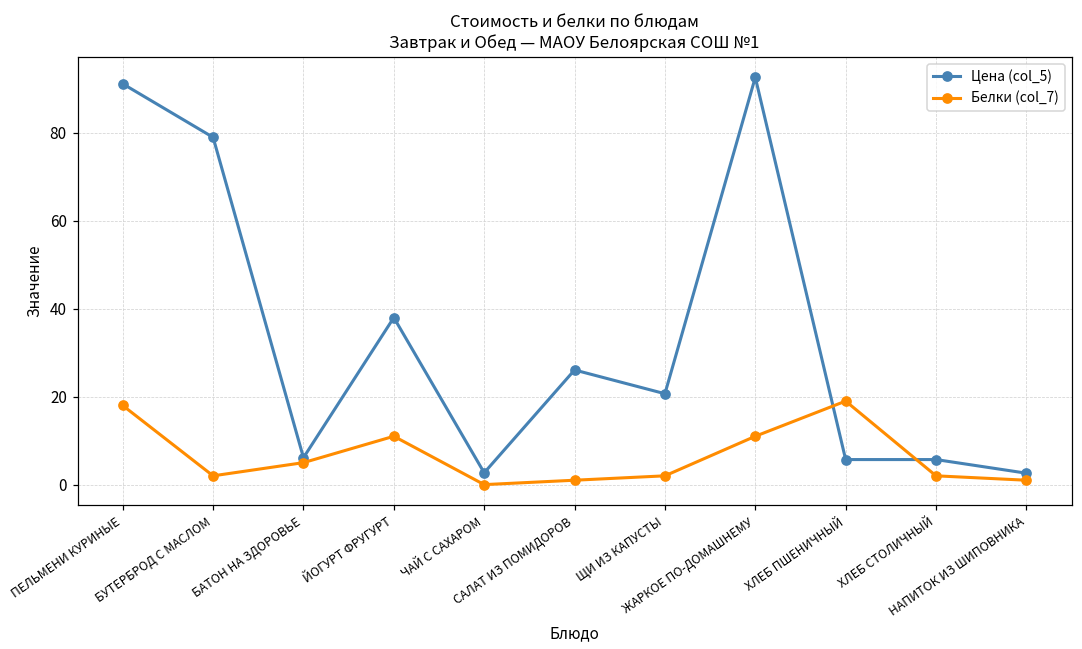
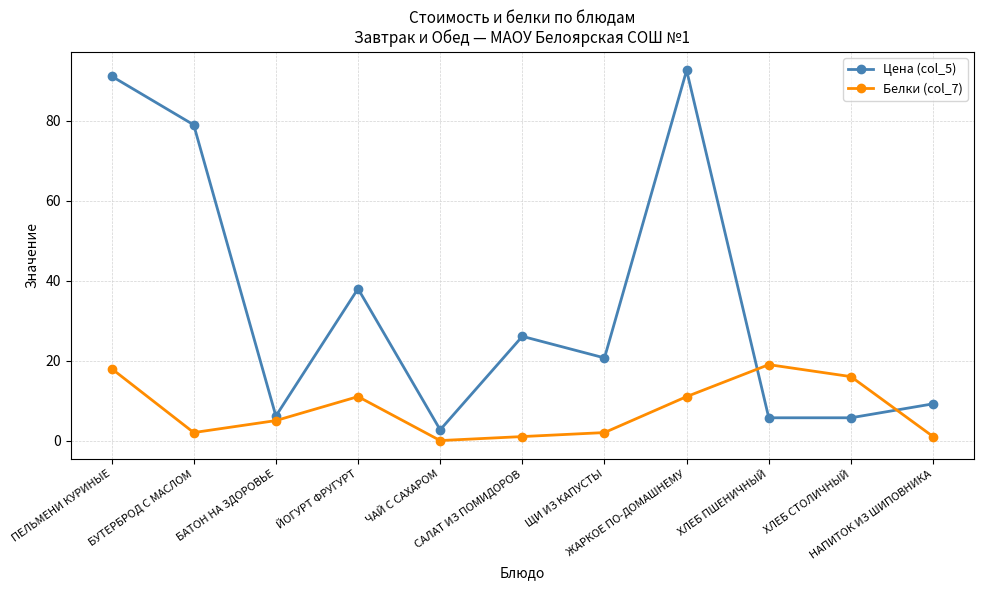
  {
    "Цена (col_5)": {
      "ПЕЛЬМЕНИ КУРИНЫЕ": 91,
      "БУТЕРБРОД С МАСЛОМ": 79,
      "БАТОН НА ЗДОРОВЬЕ": 6,
      "ЙОГУРТ ФРУГУРТ": 38,
      "ЧАЙ С САХАРОМ": 3,
      "САЛАТ ИЗ ПОМИДОРОВ": 26,
      "ЩИ ИЗ КАПУСТЫ": 21,
      "ЖАРКОЕ ПО-ДОМАШНЕМУ": 93,
      "ХЛЕБ ПШЕНИЧНЫЙ": 6,
      "ХЛЕБ СТОЛИЧНЫЙ": 6,
-     "НАПИТОК ИЗ ШИПОВНИКА": 3
+     "НАПИТОК ИЗ ШИПОВНИКА": 9
    },
    "Белки (col_7)": {
      "ПЕЛЬМЕНИ КУРИНЫЕ": 18,
      "БУТЕРБРОД С МАСЛОМ": 2,
      "БАТОН НА ЗДОРОВЬЕ": 5,
      "ЙОГУРТ ФРУГУРТ": 11,
      "ЧАЙ С САХАРОМ": 0,
      "САЛАТ ИЗ ПОМИДОРОВ": 1,
      "ЩИ ИЗ КАПУСТЫ": 2,
      "ЖАРКОЕ ПО-ДОМАШНЕМУ": 11,
      "ХЛЕБ ПШЕНИЧНЫЙ": 19,
-     "ХЛЕБ СТОЛИЧНЫЙ": 2,
+     "ХЛЕБ СТОЛИЧНЫЙ": 16,
      "НАПИТОК ИЗ ШИПОВНИКА": 1
    }
  }
